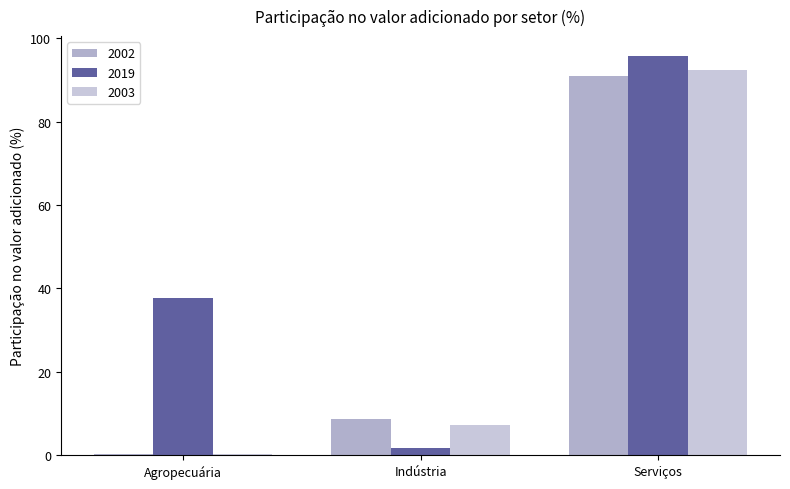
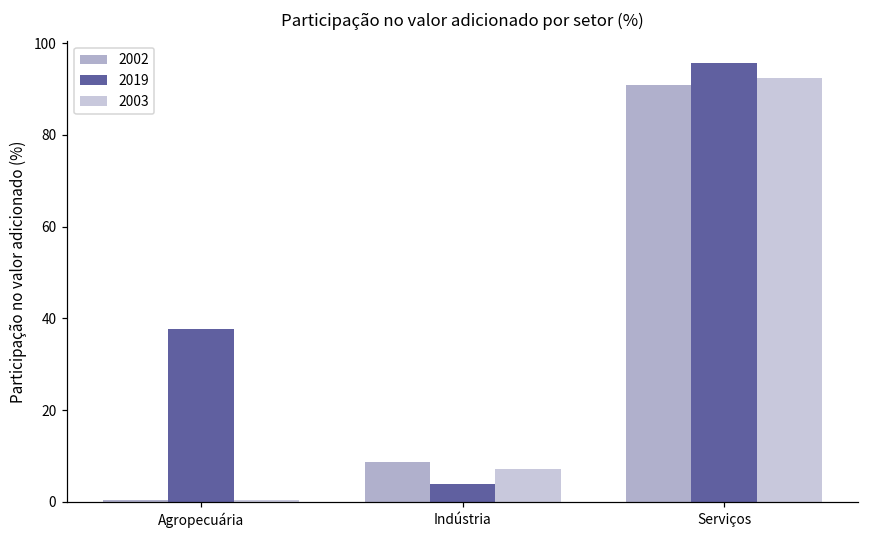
  {
    "2019": {
      "Agropecuária": 38,
-     "Indústria": 2,
+     "Indústria": 4,
      "Serviços": 96
    }
  }
